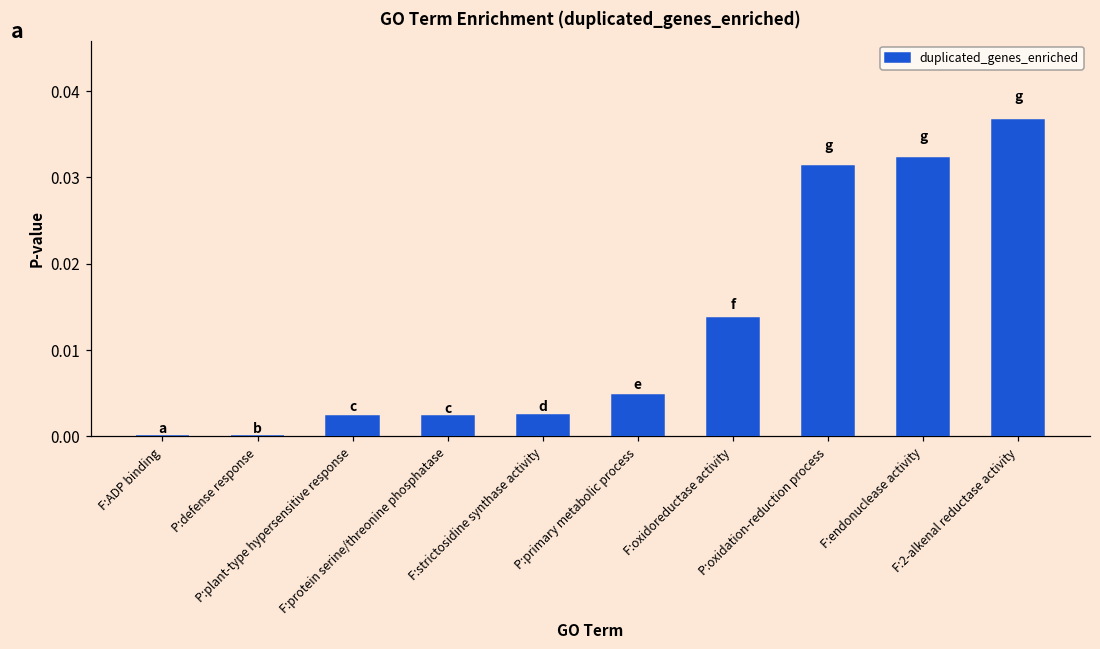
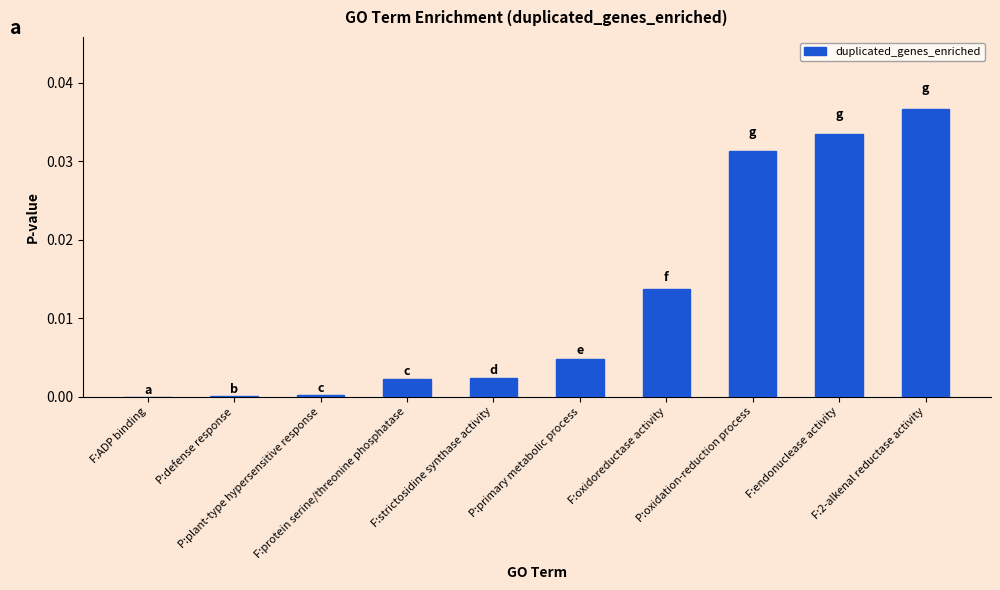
  {
-   "P:plant-type hypersensitive response": 0.002,
+   "P:plant-type hypersensitive response": 0.000,
    "F:protein serine/threonine phosphatase": 0.002,
    "F:strictosidine synthase activity": 0.002,
    "P:primary metabolic process": 0.005,
    "F:oxidoreductase activity": 0.014,
    "P:oxidation-reduction process": 0.031,
-   "F:endonuclease activity": 0.032,
+   "F:endonuclease activity": 0.033,
    "F:2-alkenal reductase activity": 0.037
  }
